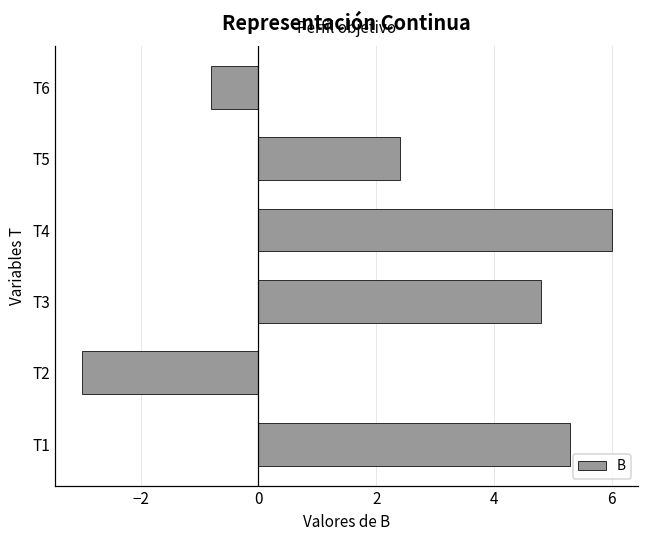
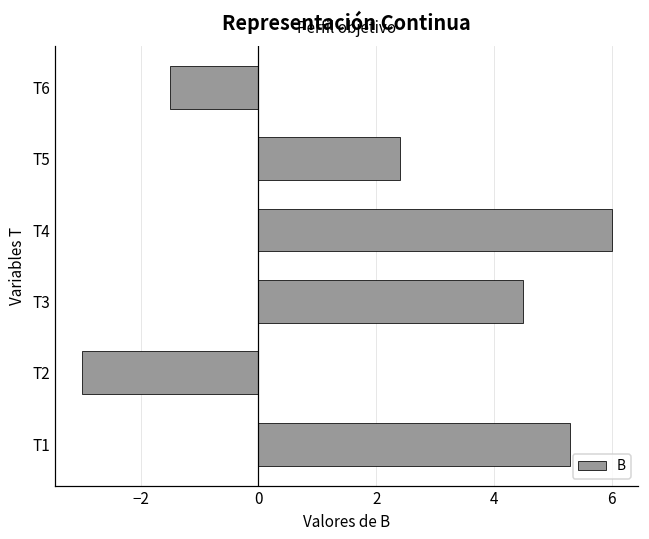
  {
-   "T6": -0.8,
+   "T6": -1.5,
    "T5": 2.4,
    "T4": 6.0,
-   "T3": 4.8,
+   "T3": 4.5,
    "T2": -3.0,
    "T1": 5.3
  }
